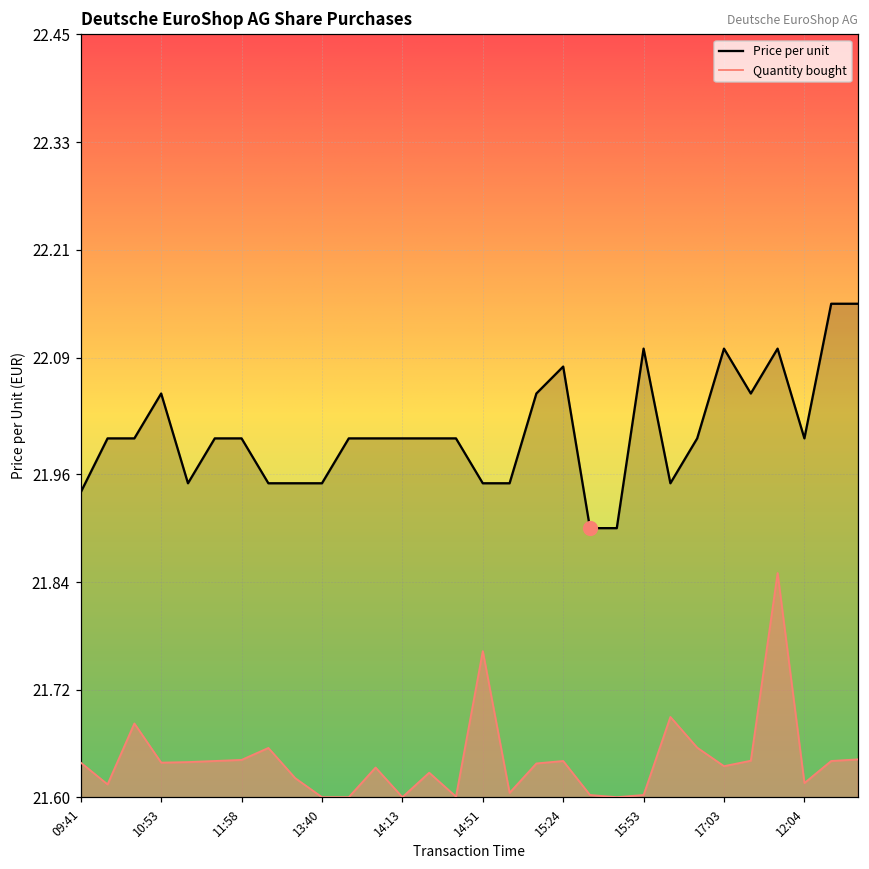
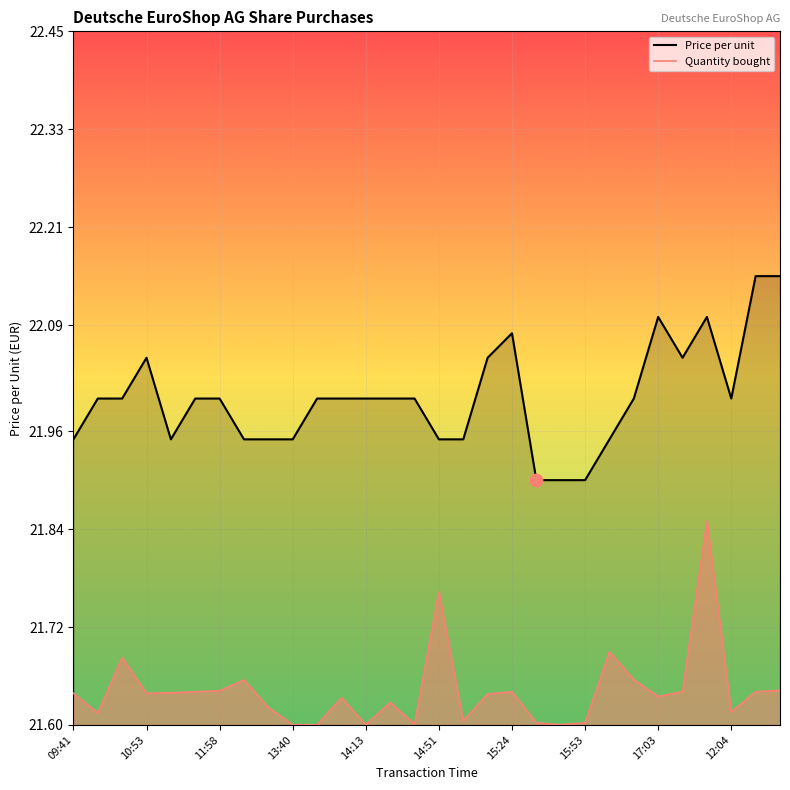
  {
    "Price per unit": {
-     "09:41": 21.94,
+     "09:41": 21.95,
      "10:53": 22.05,
      "11:58": 22.00,
      "15:24": 22.08,
-     "15:53": 22.1,
+     "15:53": 21.9,
      "17:03": 22.10,
      "12:04": 22.00
    }
  }
